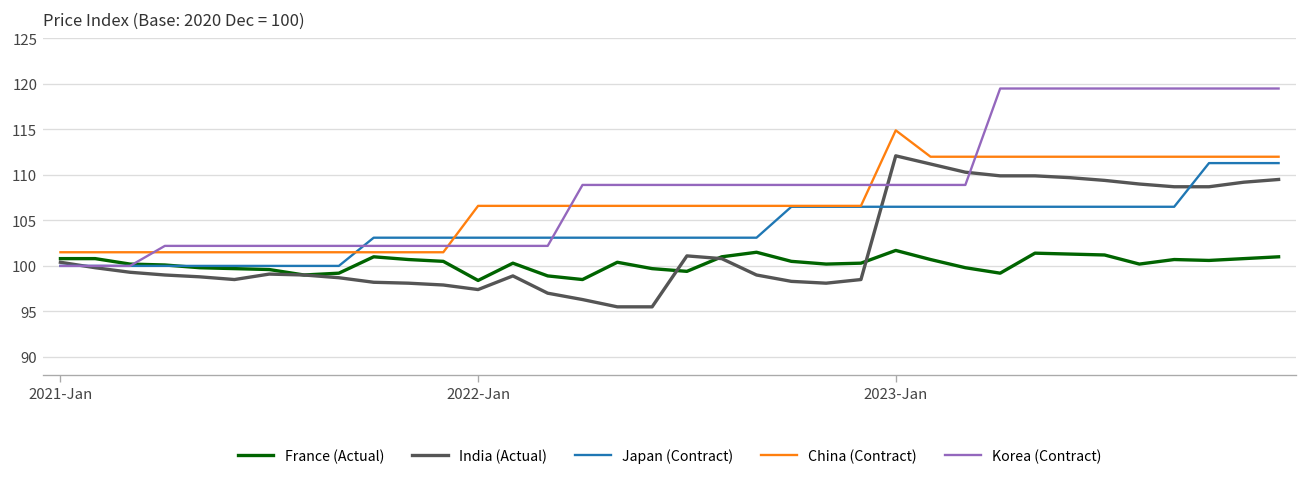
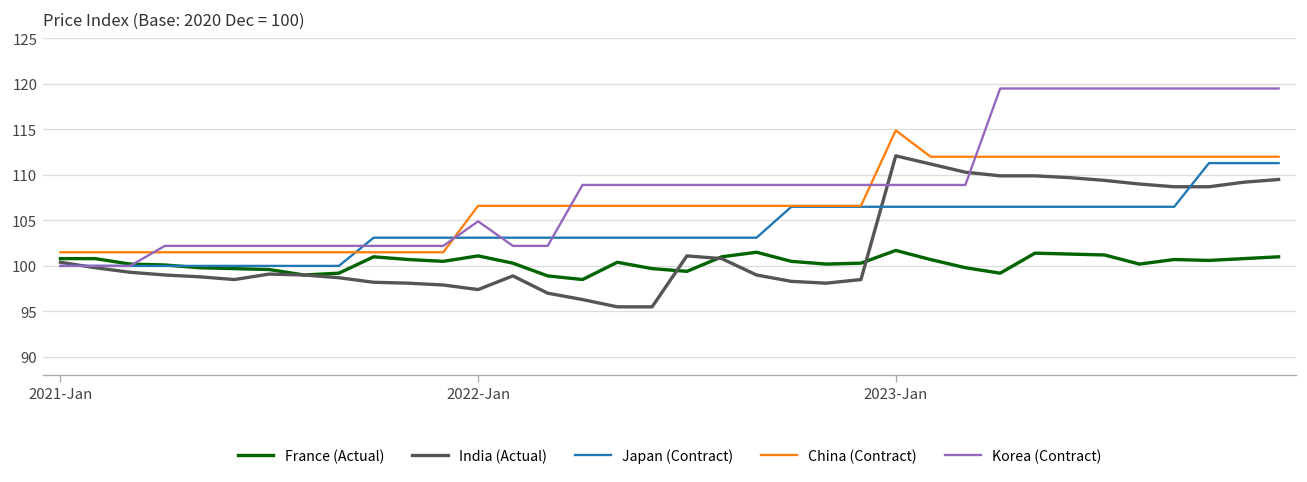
  {
    "France (Actual)": {
      "2021-Jan": 101,
-     "2022-Jan": 98,
+     "2022-Jan": 101,
      "2023-Jan": 102
    },
    "India (Actual)": {
      "2021-Jan": 100,
      "2022-Jan": 97,
      "2023-Jan": 112
    },
    "Japan (Contract)": {
      "2022-Jan": 103,
      "2023-Jan": 107
    },
    "China (Contract)": {
      "2021-Jan": 102,
      "2022-Jan": 107,
      "2023-Jan": 115
    },
    "Korea (Contract)": {
-     "2022-Jan": 102,
+     "2022-Jan": 105,
      "2023-Jan": 109
    }
  }
